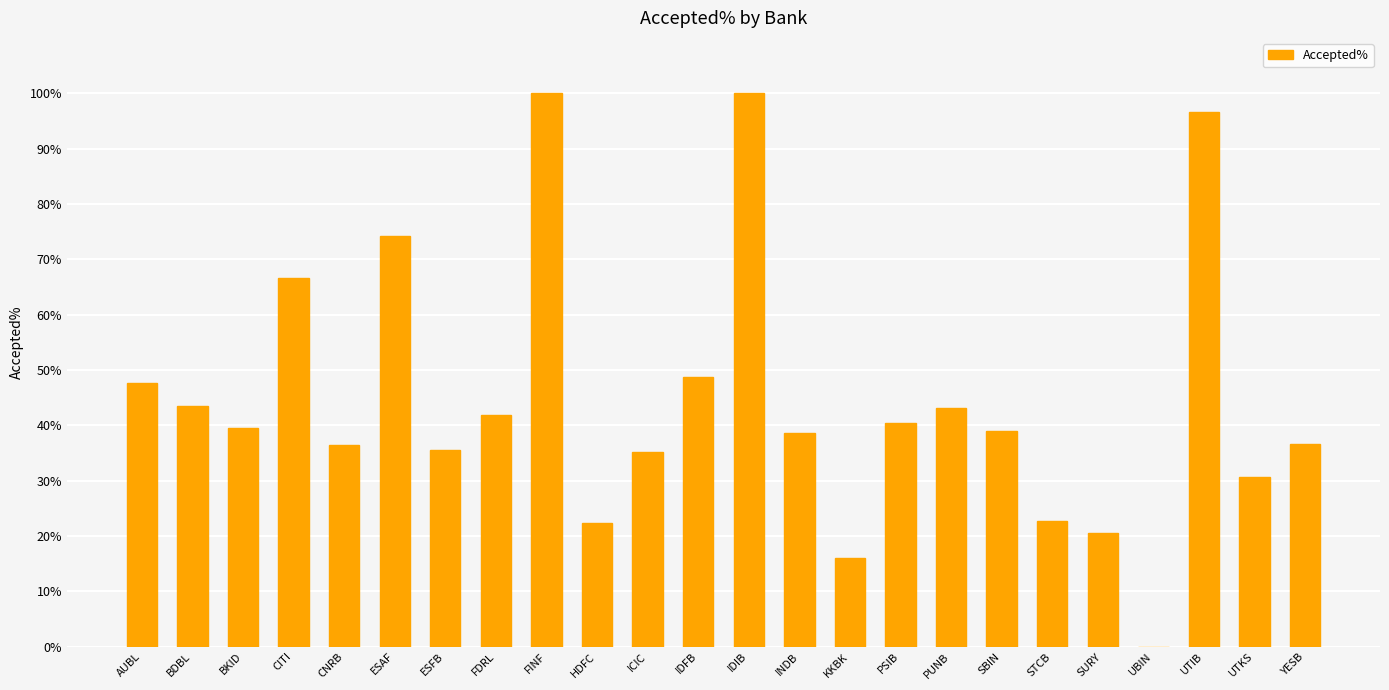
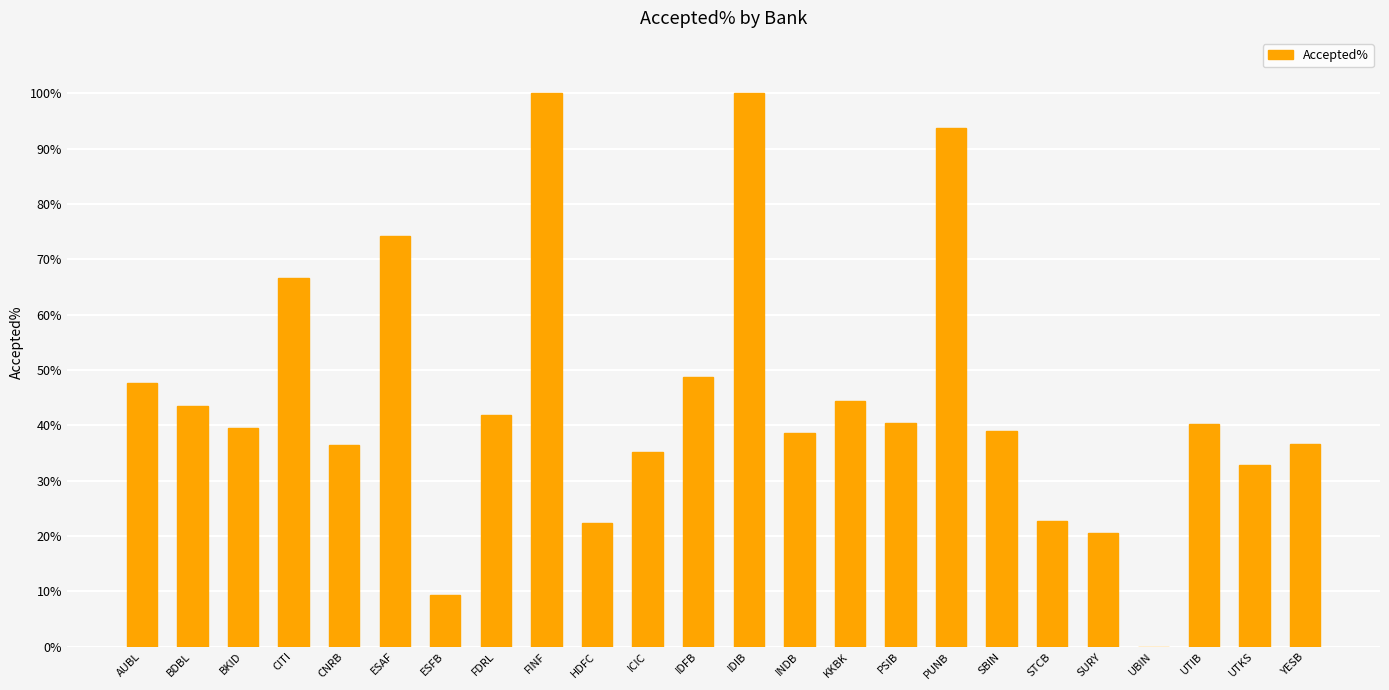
  {
    "AUBL": "48%",
    "BDBL": "43%",
    "BKID": "40%",
    "CITI": "67%",
    "CNRB": "36%",
    "ESAF": "74%",
-   "ESFB": "36%",
+   "ESFB": "9%",
    "FDRL": "42%",
    "FINF": "100%",
    "HDFC": "22%",
    "ICIC": "35%",
    "IDFB": "49%",
    "IDIB": "100%",
    "INDB": "39%",
-   "KKBK": "16%",
+   "KKBK": "44%",
    "PSIB": "40%",
-   "PUNB": "43%",
+   "PUNB": "94%",
    "SBIN": "39%",
    "STCB": "23%",
    "SURY": "21%",
    "UBIN": "0%",
-   "UTIB": "97%",
-   "UTKS": "31%",
+   "UTIB": "40%",
+   "UTKS": "33%",
    "YESB": "37%"
  }
